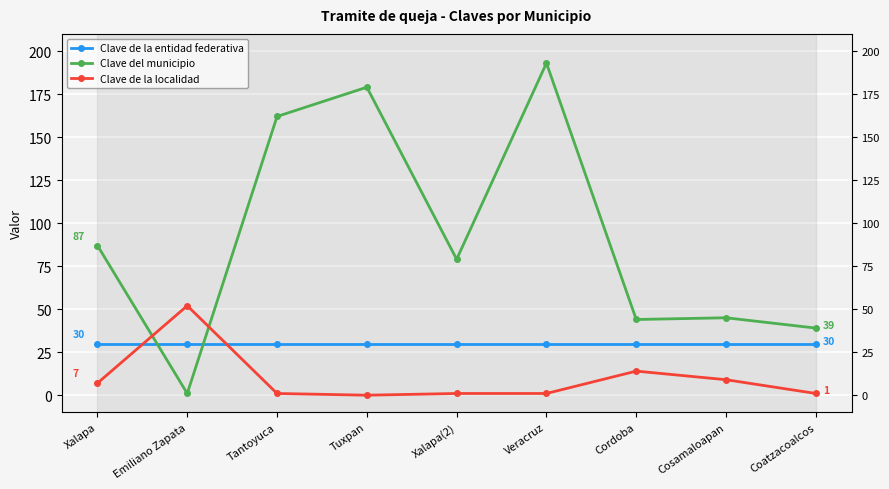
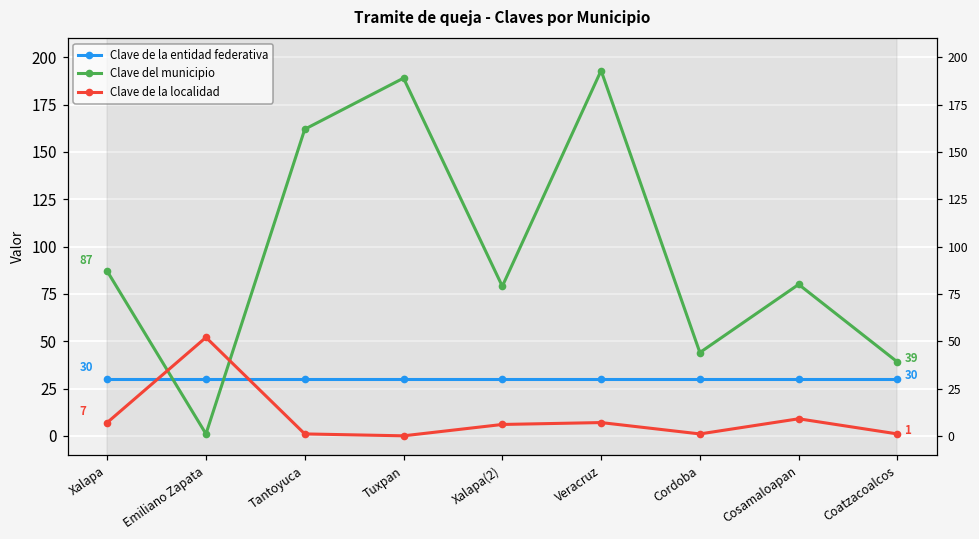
  {
    "Clave de la entidad federativa": {
      "Xalapa": 30,
      "Coatzacoalcos": 30
    },
    "Clave del municipio": {
      "Emiliano Zapata": 1,
      "Tantoyuca": 162,
-     "Tuxpan": 179,
+     "Tuxpan": 189,
      "Xalapa(2)": 79,
      "Veracruz": 193,
      "Cordoba": 44,
-     "Cosamaloapan": 45
+     "Cosamaloapan": 80
    },
    "Clave de la localidad": {
      "Emiliano Zapata": 52,
      "Tantoyuca": 1,
      "Tuxpan": 0,
-     "Xalapa(2)": 1,
-     "Veracruz": 1,
-     "Cordoba": 14,
+     "Xalapa(2)": 6,
+     "Veracruz": 7,
+     "Cordoba": 1,
      "Cosamaloapan": 9
    }
  }
